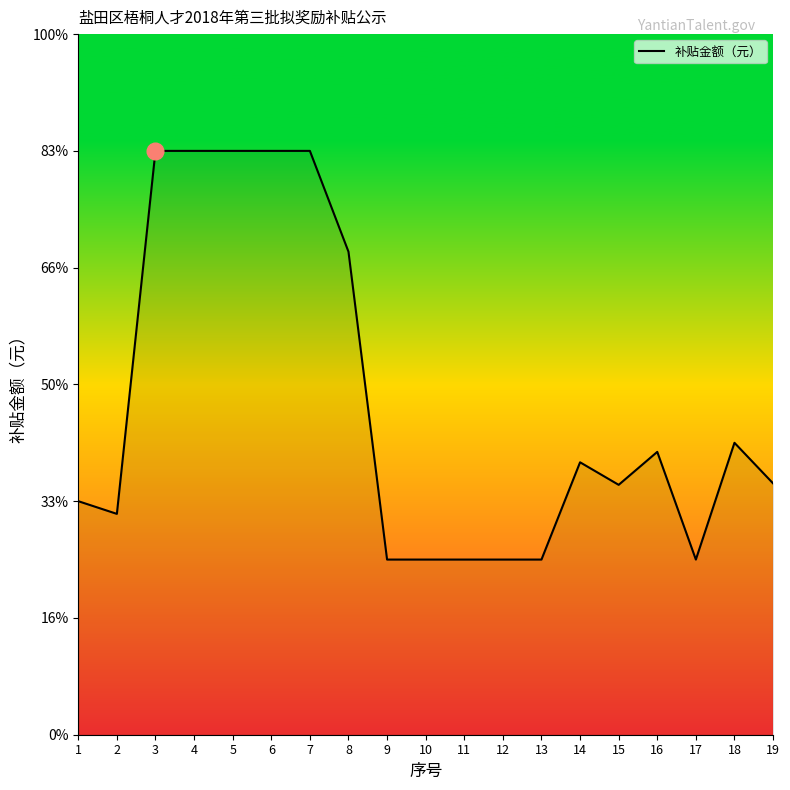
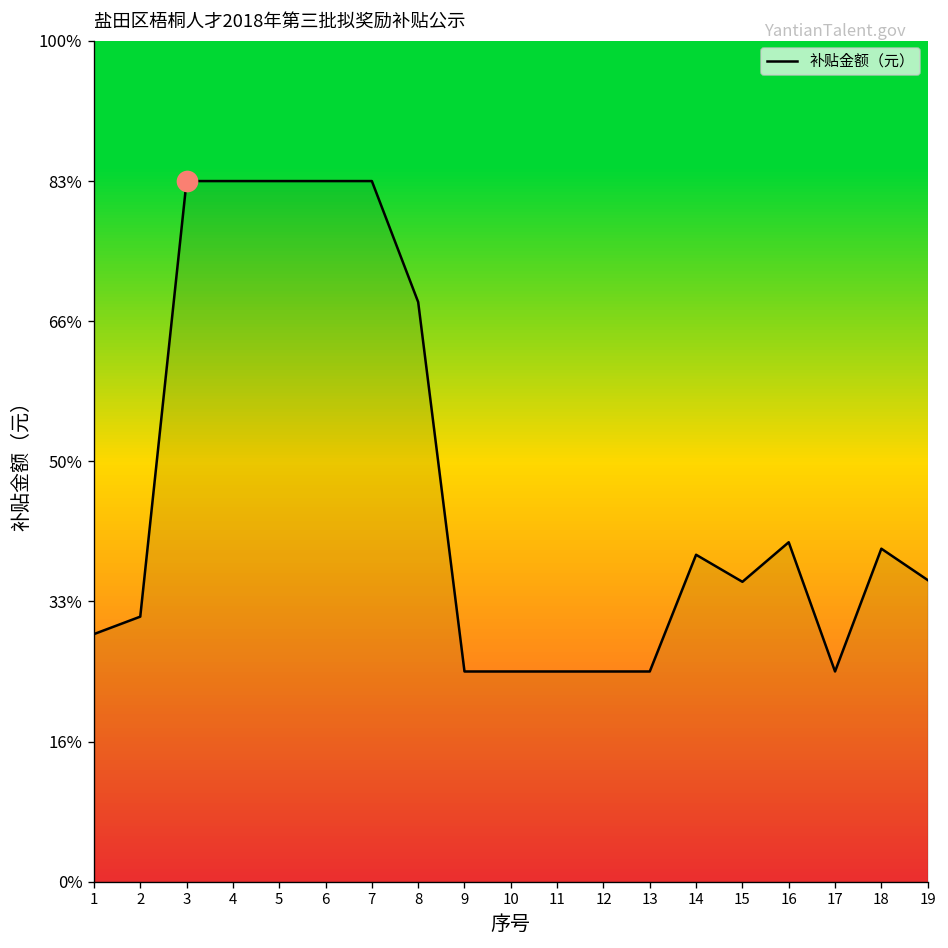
  {
    "补贴金额（元）": {
-     "1": "33%",
+     "1": "29%",
      "2": "32%",
      "4": "83%",
      "5": "83%",
      "6": "83%",
      "7": "83%",
      "8": "69%",
      "9": "25%",
      "10": "25%",
      "11": "25%",
      "12": "25%",
      "13": "25%",
      "14": "39%",
      "15": "36%",
      "16": "40%",
      "17": "25%",
-     "18": "42%",
+     "18": "40%",
      "19": "36%"
    }
  }
